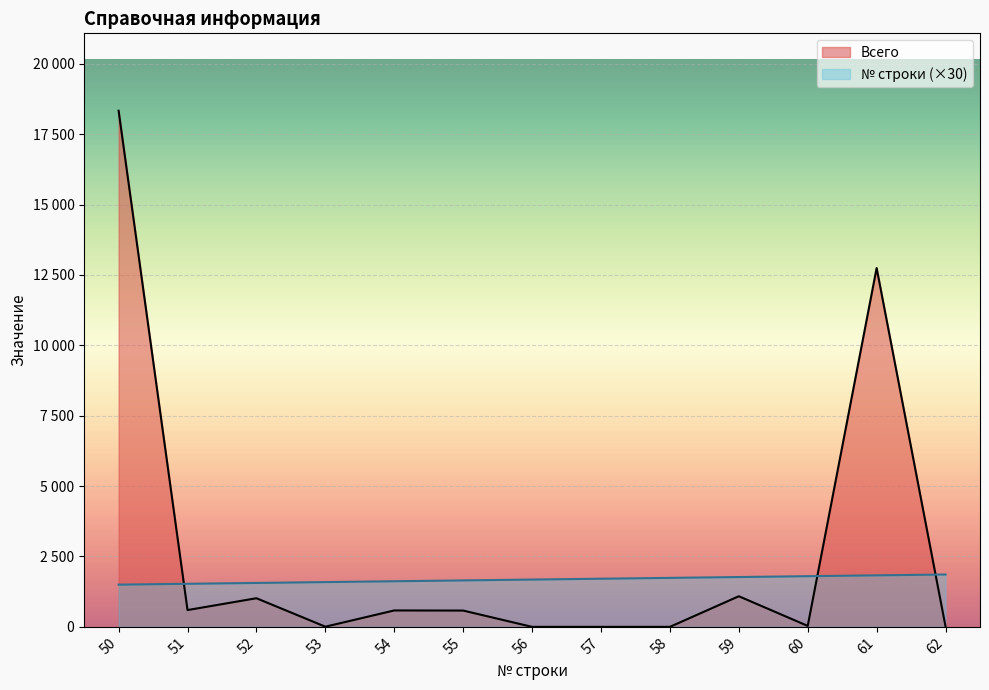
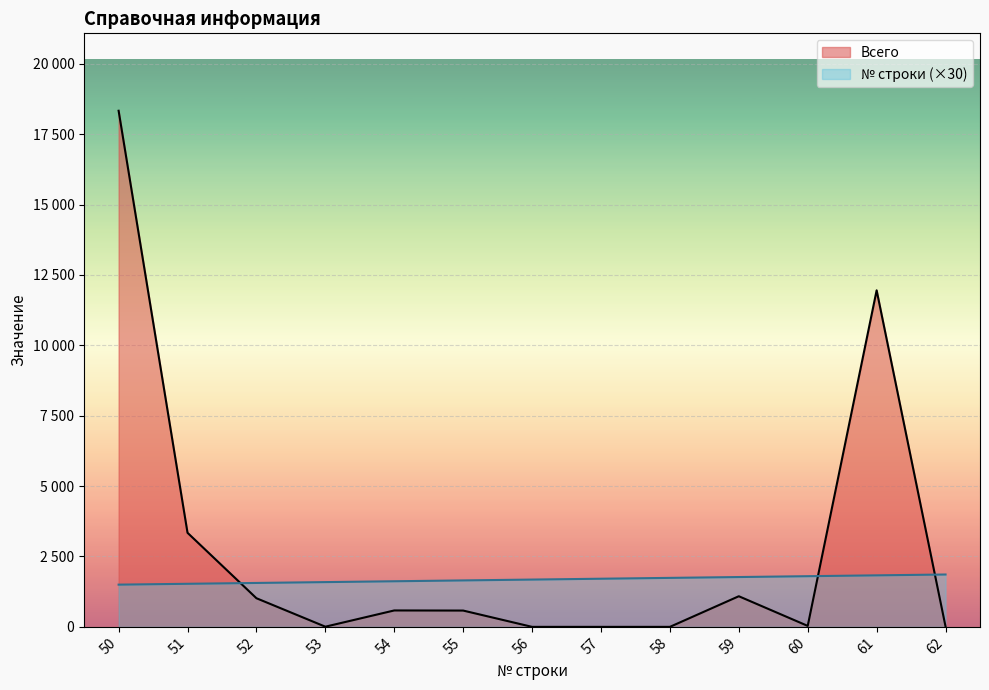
  {
    "Всего": {
      "50": 18300,
-     "51": 600,
+     "51": 3300,
      "52": 1000,
      "53": 0,
      "54": 600,
      "55": 600,
      "56": 0,
      "57": 0,
      "58": 0,
      "59": 1100,
      "60": 0,
-     "61": 12700,
+     "61": 12000,
      "62": 0
    },
    "№ строки (×30)": {
      "50": 1500,
      "51": 1500,
      "52": 1600,
      "53": 1600,
      "54": 1600,
      "55": 1700,
      "56": 1700,
      "57": 1700,
      "58": 1700,
      "59": 1800,
      "60": 1800,
      "61": 1800,
      "62": 1900
    }
  }
